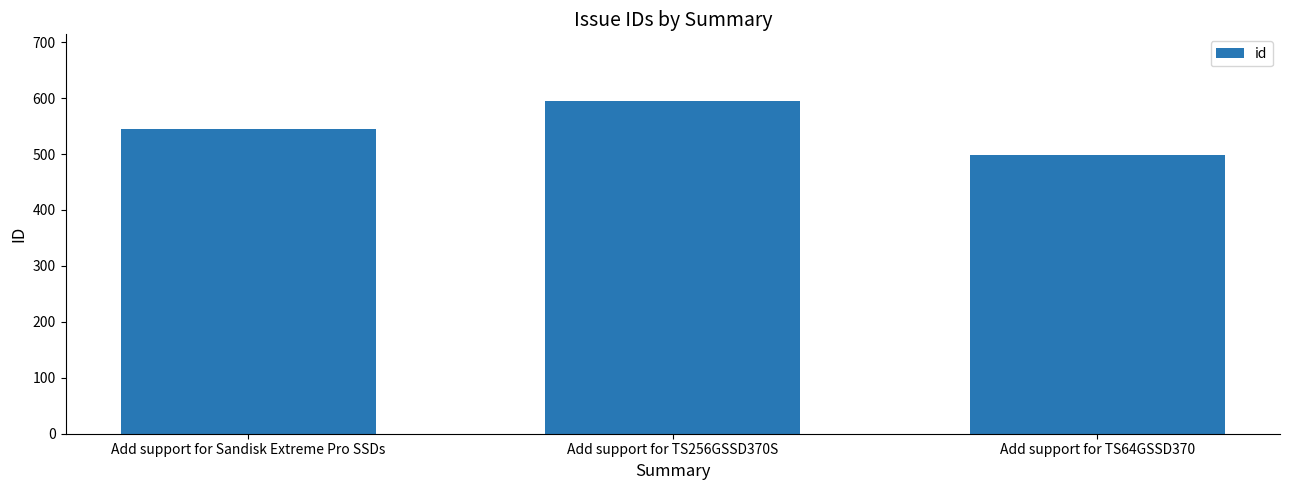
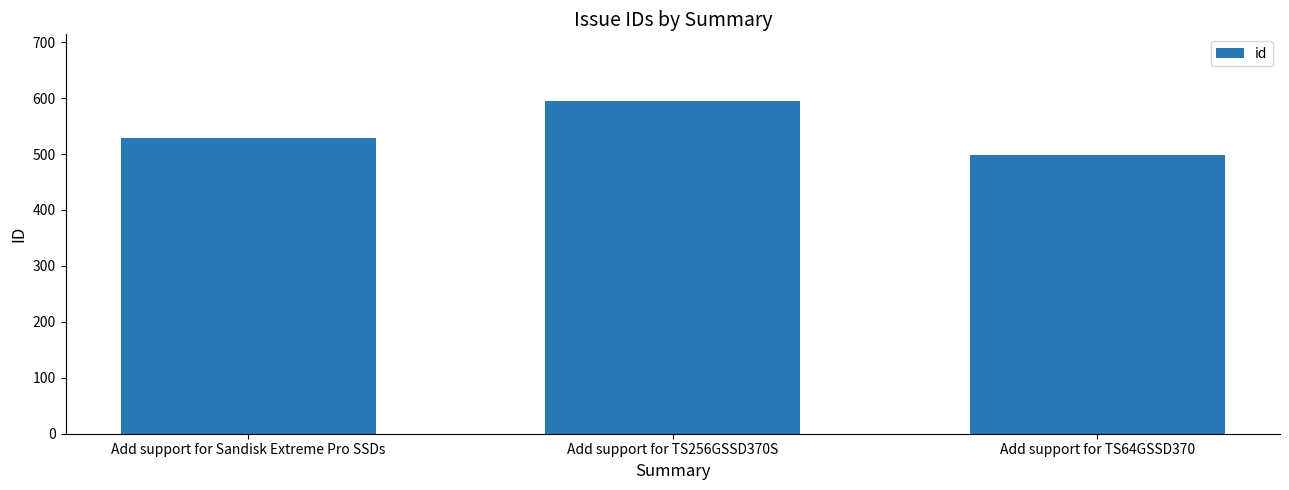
  {
-   "Add support for Sandisk Extreme Pro SSDs": 540,
+   "Add support for Sandisk Extreme Pro SSDs": 530,
    "Add support for TS256GSSD370S": 600,
    "Add support for TS64GSSD370": 500
  }
